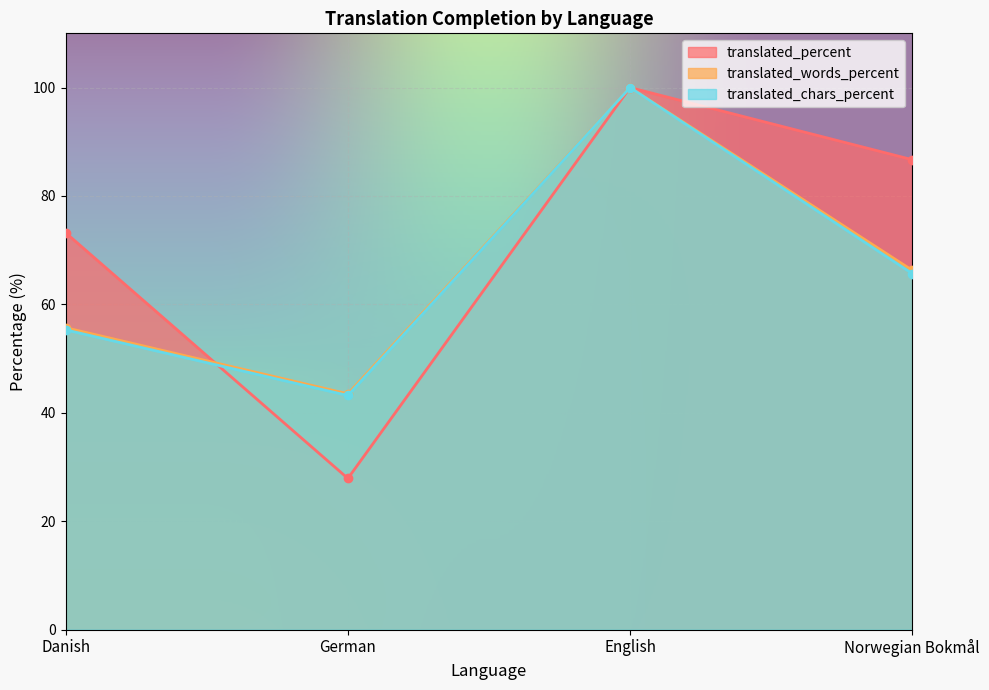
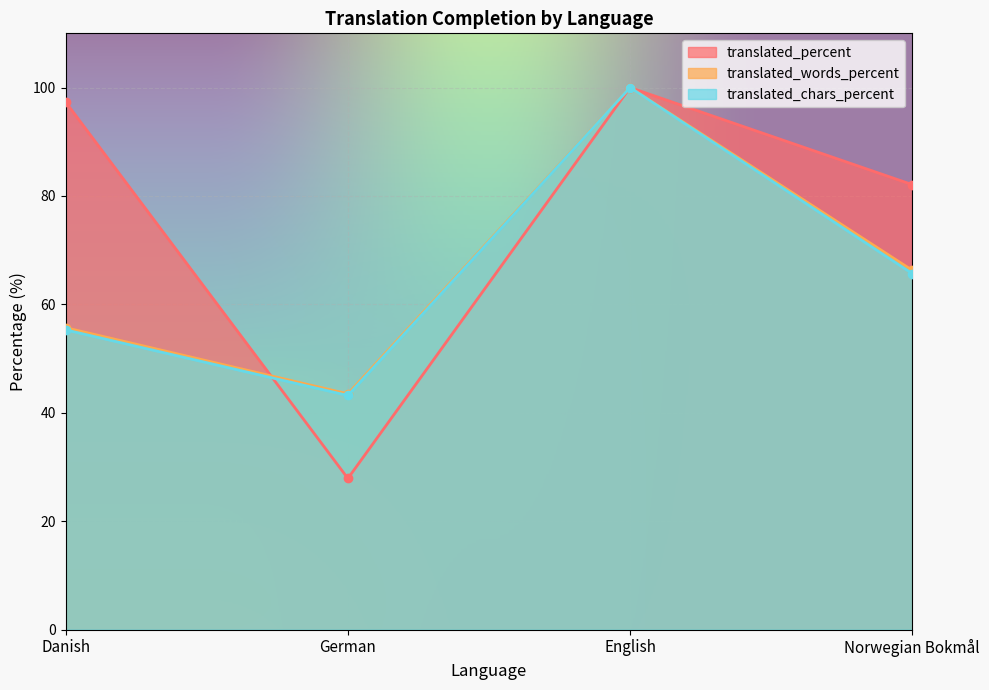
  {
    "translated_percent": {
-     "Danish": 73,
+     "Danish": 97,
      "German": 28,
-     "Norwegian Bokmål": 87
+     "Norwegian Bokmål": 82
    },
    "translated_words_percent": {
      "Norwegian Bokmål": 66
    },
    "translated_chars_percent": {
      "Norwegian Bokmål": 66
    }
  }
